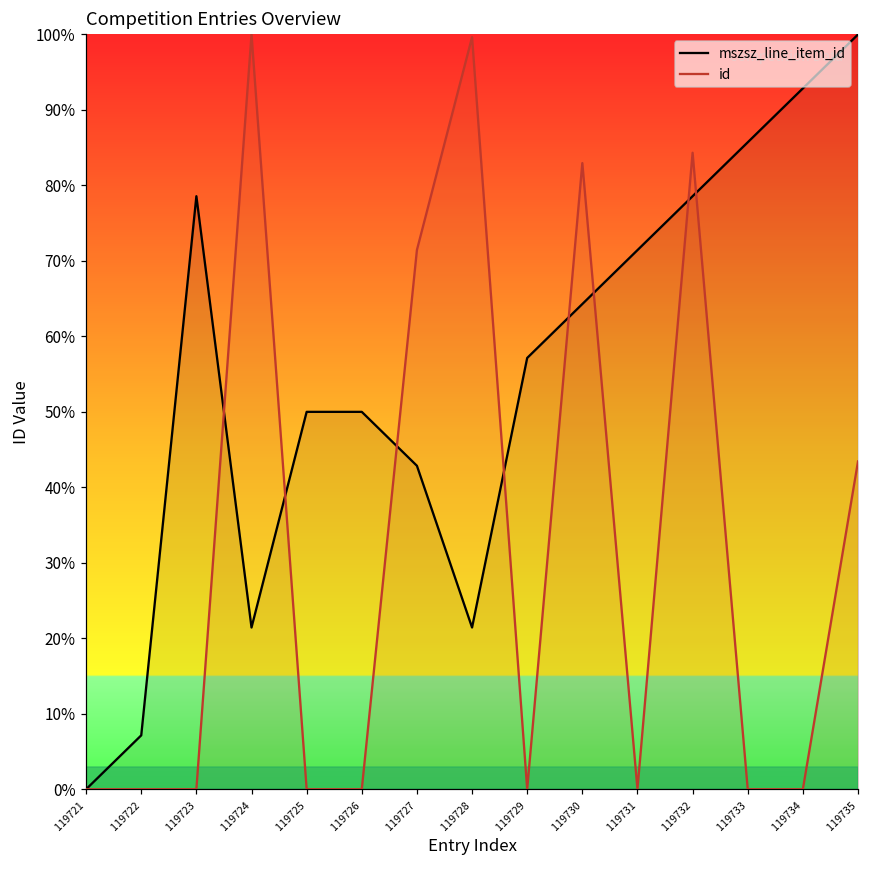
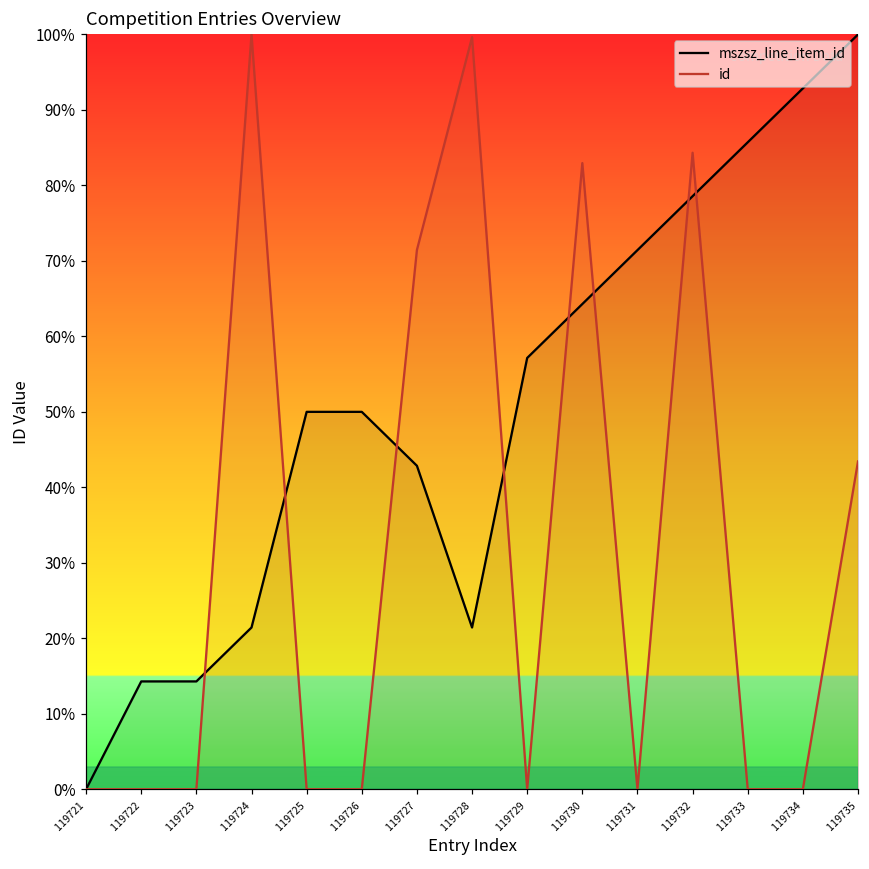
  {
    "mszsz_line_item_id": {
-     "119722": "7%",
-     "119723": "79%",
+     "119722": "14%",
+     "119723": "14%",
      "119724": "21%",
      "119725": "50%",
      "119726": "50%",
      "119727": "43%",
      "119728": "21%",
      "119729": "57%",
      "119730": "64%",
      "119731": "71%",
      "119732": "79%",
      "119733": "86%",
      "119734": "93%",
      "119735": "100%"
    },
    "id": {
      "119724": "100%",
      "119727": "71%",
      "119728": "100%",
      "119730": "83%",
      "119732": "84%",
      "119735": "43%"
    }
  }
